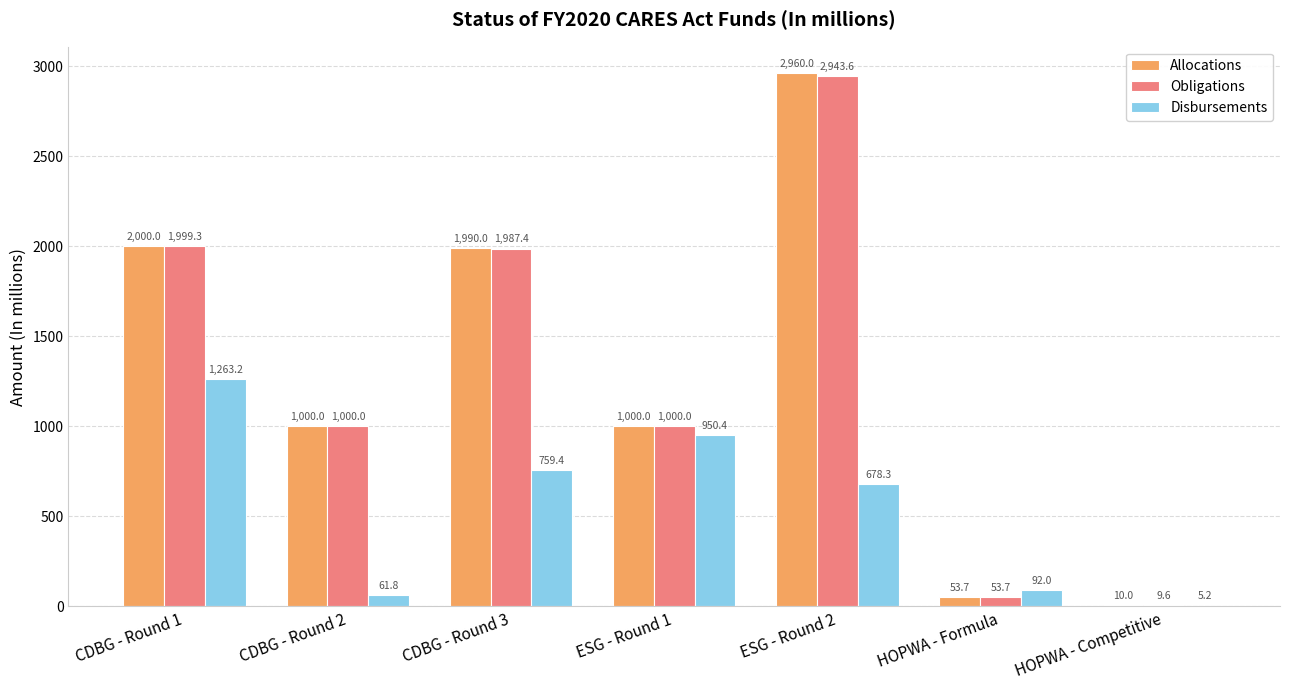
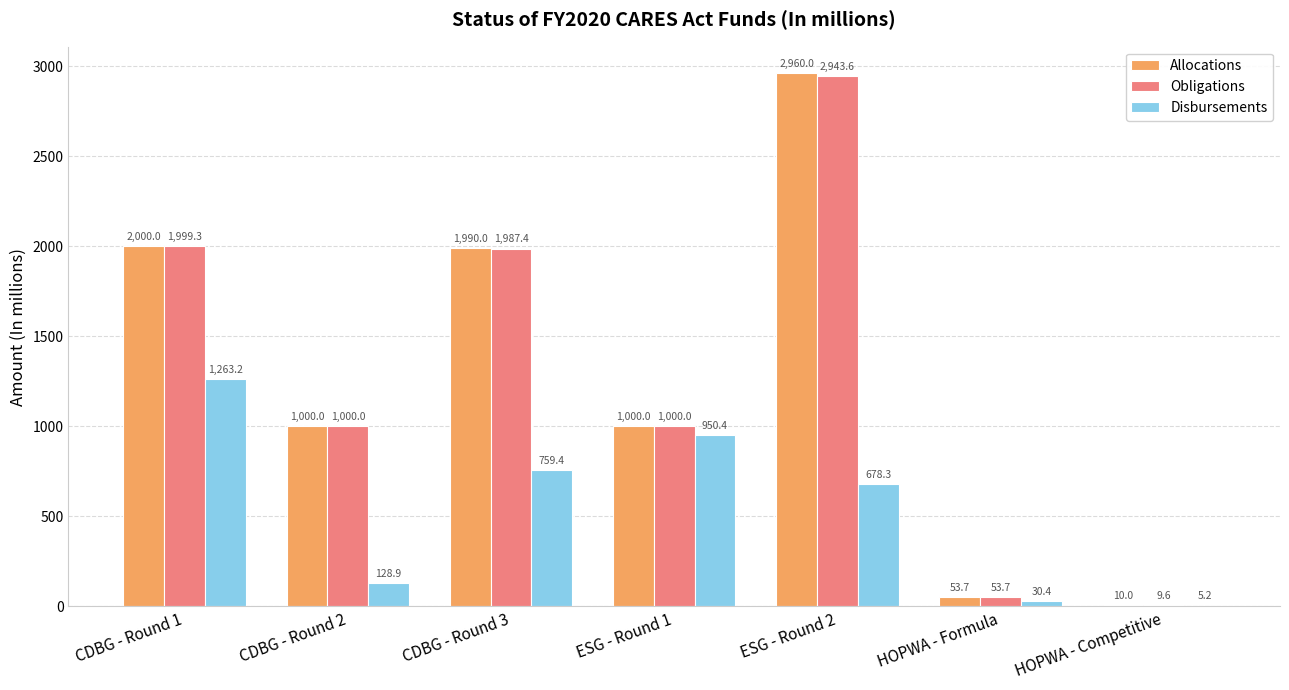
  {
    "Disbursements": {
      "CDBG - Round 1": "1,263.2",
-     "CDBG - Round 2": "61.8",
+     "CDBG - Round 2": "128.9",
      "CDBG - Round 3": "759.4",
      "ESG - Round 1": "950.4",
      "ESG - Round 2": "678.3",
-     "HOPWA - Formula": "92.0",
+     "HOPWA - Formula": "30.4",
      "HOPWA - Competitive": "5.2"
    }
  }
